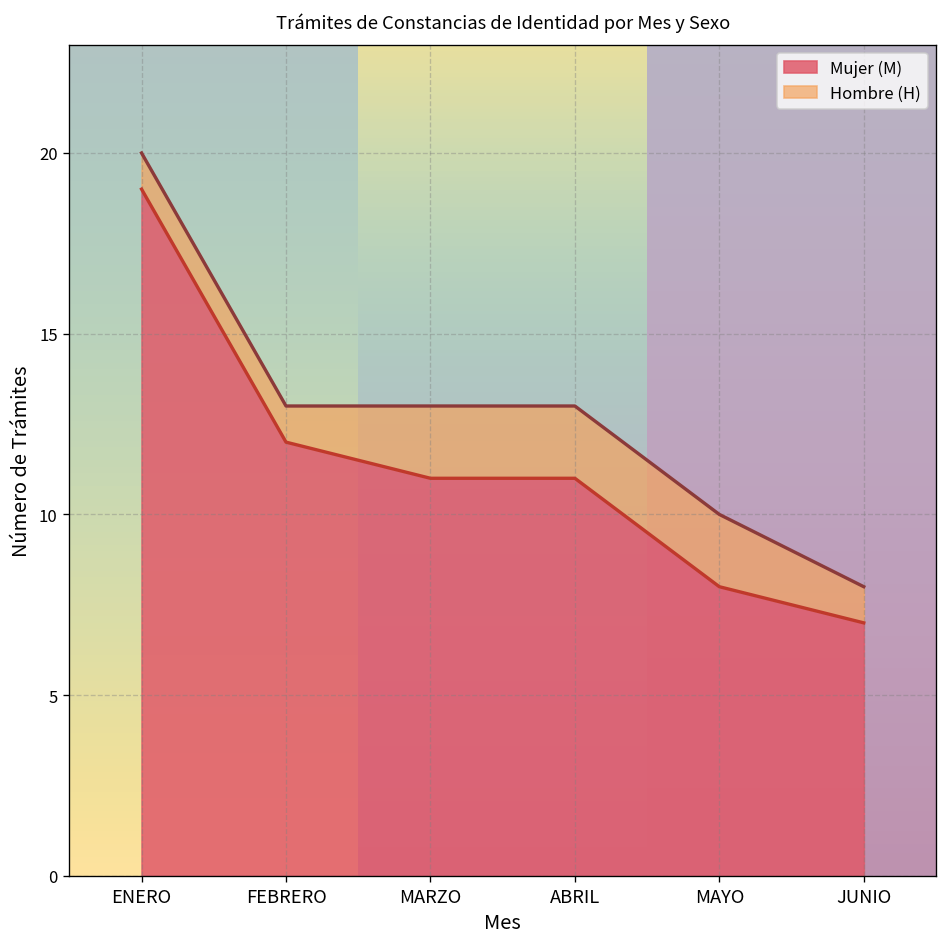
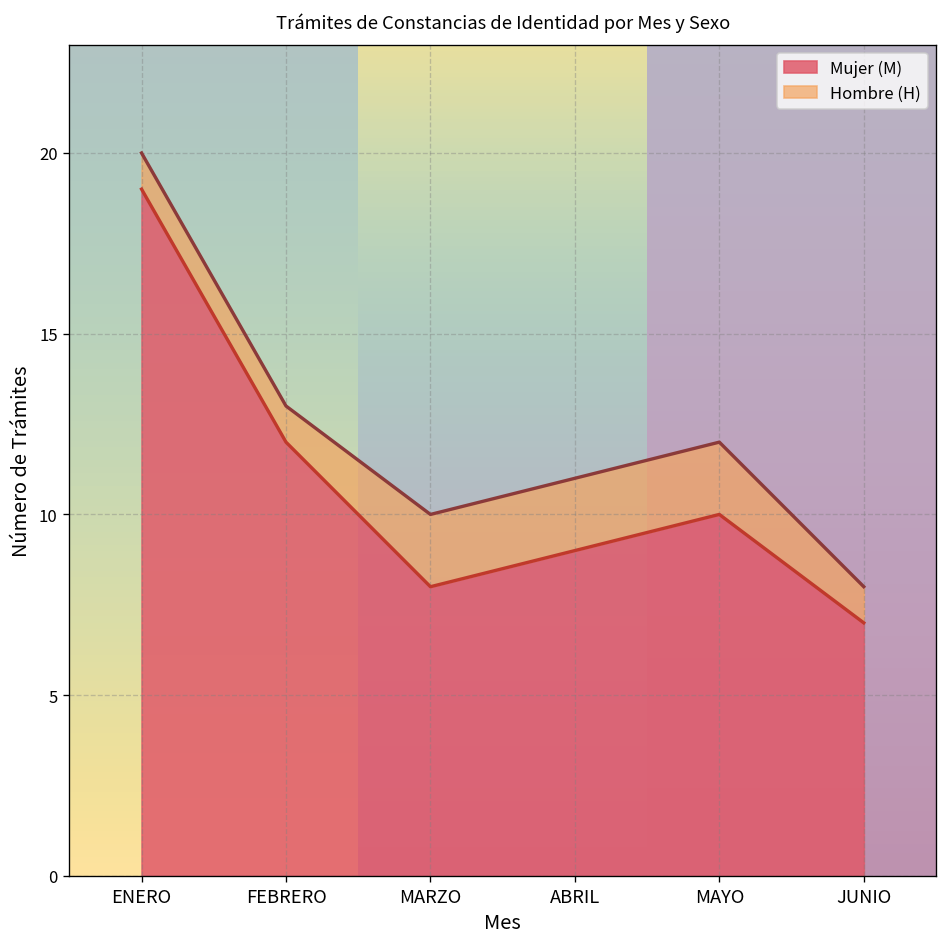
  {
    "Mujer (M)": {
      "ENERO": 19,
      "FEBRERO": 12,
-     "MARZO": 11,
-     "ABRIL": 11,
-     "MAYO": 8,
+     "MARZO": 8,
+     "ABRIL": 9,
+     "MAYO": 10,
      "JUNIO": 7
    },
    "Hombre (H)": {
      "ENERO": 1,
      "FEBRERO": 1,
      "MARZO": 2,
      "ABRIL": 2,
      "MAYO": 2,
      "JUNIO": 1
    }
  }
